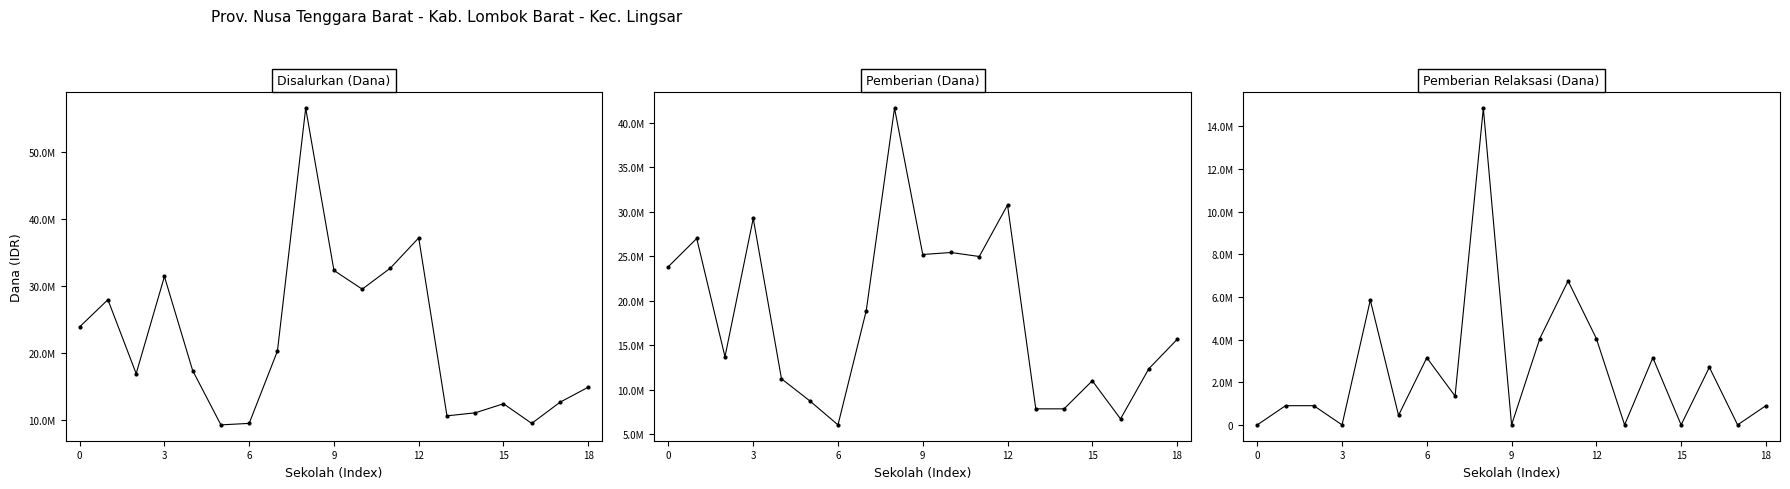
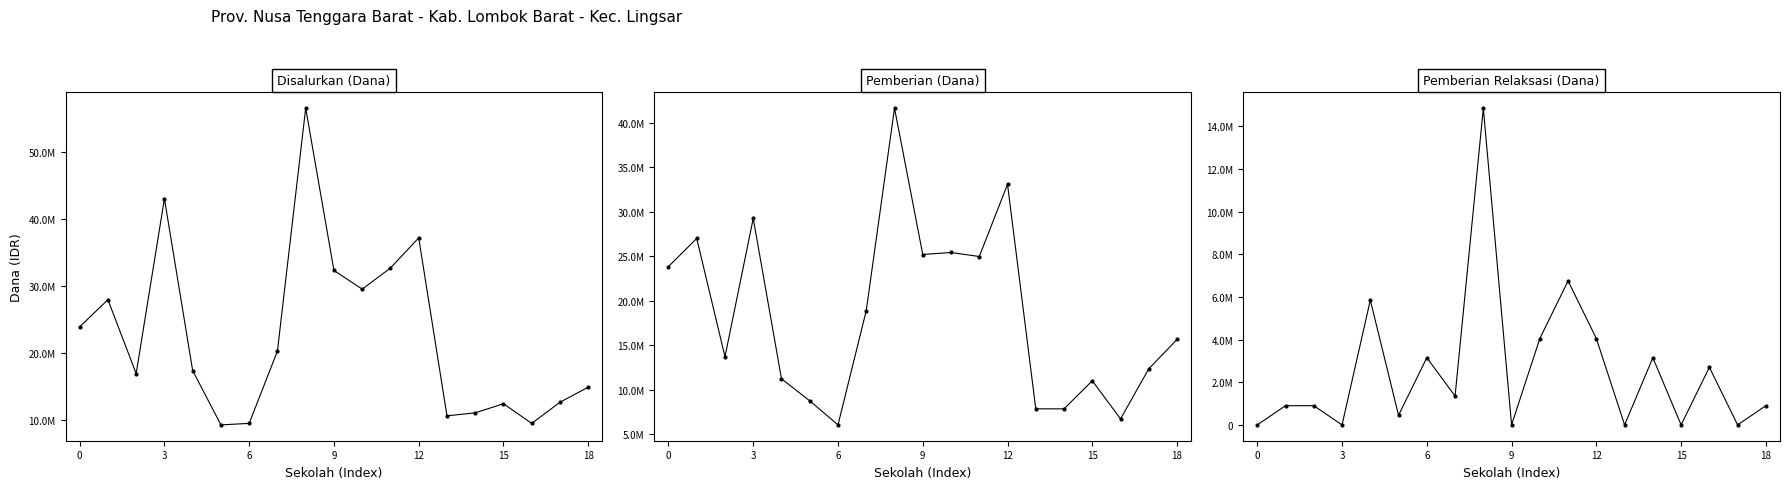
  {
    "Disalurkan (Dana)": {
      "0": 24000000,
-     "3": 31000000,
+     "3": 43000000,
      "6": 9000000,
      "9": 32000000,
      "12": 37000000,
      "15": 12000000,
      "18": 15000000
    },
    "Pemberian (Dana)": {
      "0": 24000000,
      "3": 29000000,
      "6": 6000000,
      "9": 25000000,
-     "12": 31000000,
+     "12": 33000000,
      "15": 11000000,
      "18": 16000000
    },
    "Pemberian Relaksasi (Dana)": {
      "0": 0,
      "3": 0,
      "6": 3200000,
      "9": 0,
      "12": 4100000,
      "15": 0,
      "18": 900000
    }
  }
